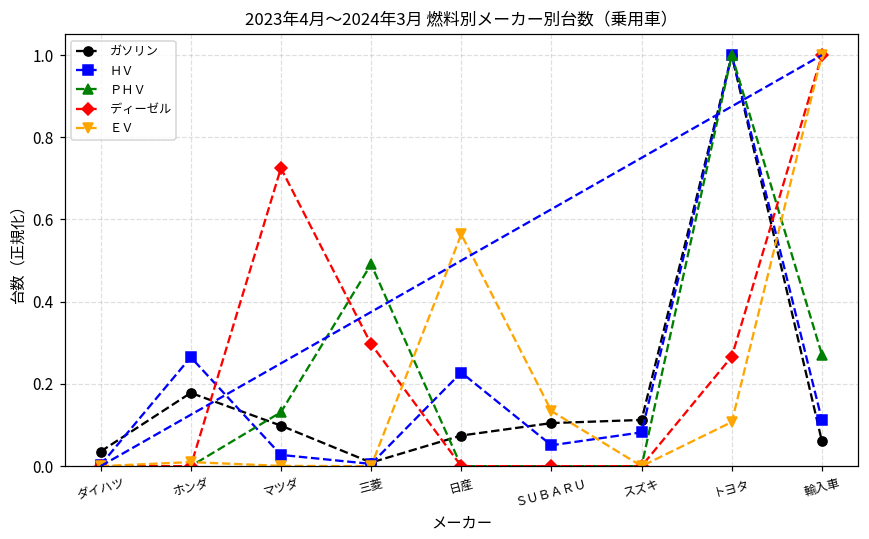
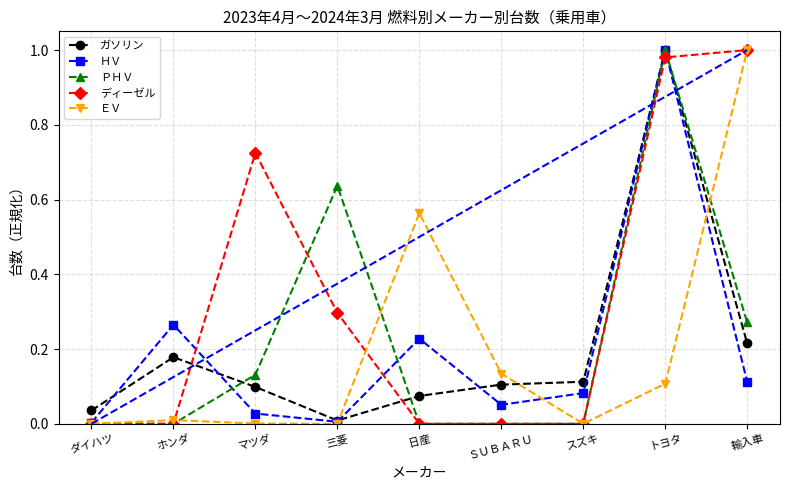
  {
    "ガソリン": {
      "ダイハツ": 0.04,
      "ホンダ": 0.18,
      "マツダ": 0.10,
      "日産": 0.07,
      "ＳＵＢＡＲＵ": 0.10,
      "スズキ": 0.11,
-     "輸入車": 0.06
+     "輸入車": 0.21
    },
    "ＰＨＶ": {
      "マツダ": 0.13,
-     "三菱": 0.49,
+     "三菱": 0.64,
      "輸入車": 0.27
    },
    "ディーゼル": {
      "マツダ": 0.72,
      "三菱": 0.30,
-     "トヨタ": 0.27
+     "トヨタ": 0.98
    },
    "ＥＶ": {
      "ホンダ": 0.01,
      "マツダ": 0.00,
      "日産": 0.56,
      "ＳＵＢＡＲＵ": 0.13,
      "トヨタ": 0.11
    }
  }
